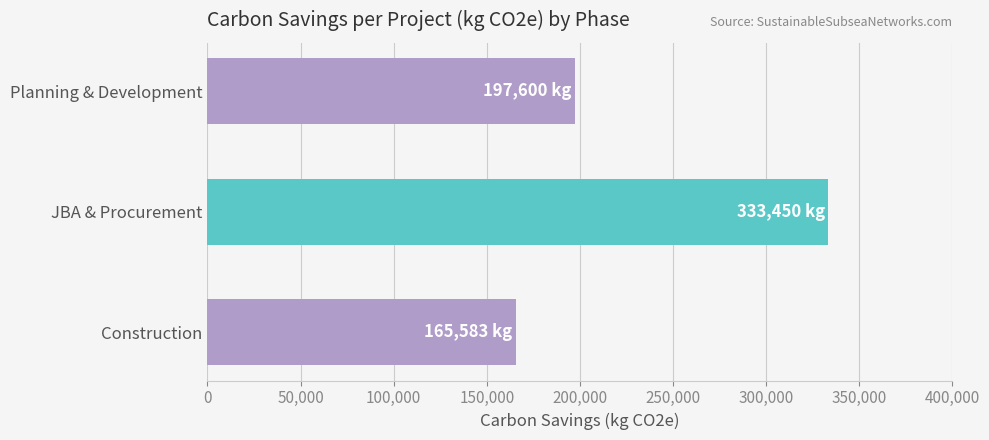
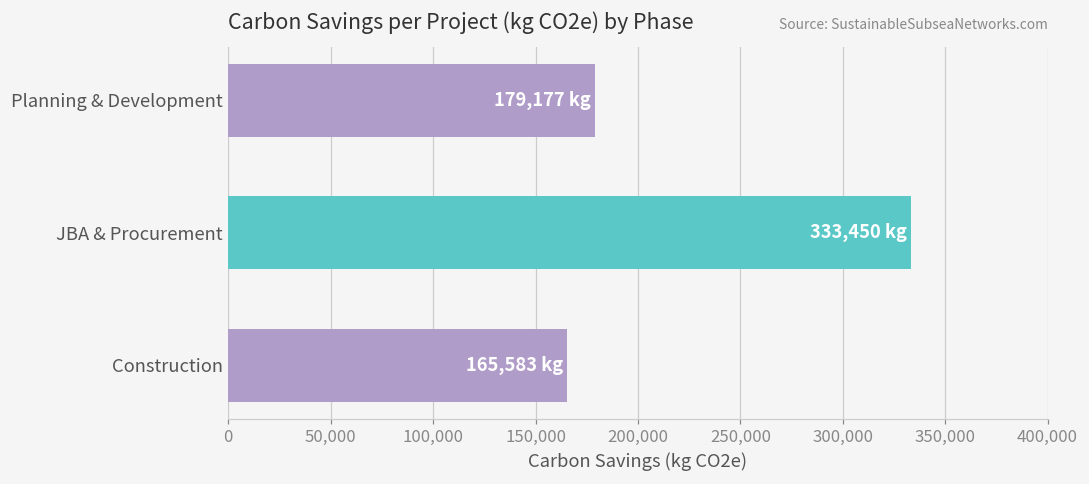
  {
-   "Planning & Development": "197,600",
+   "Planning & Development": "179,177",
    "JBA & Procurement": "333,450",
    "Construction": "165,583"
  }
